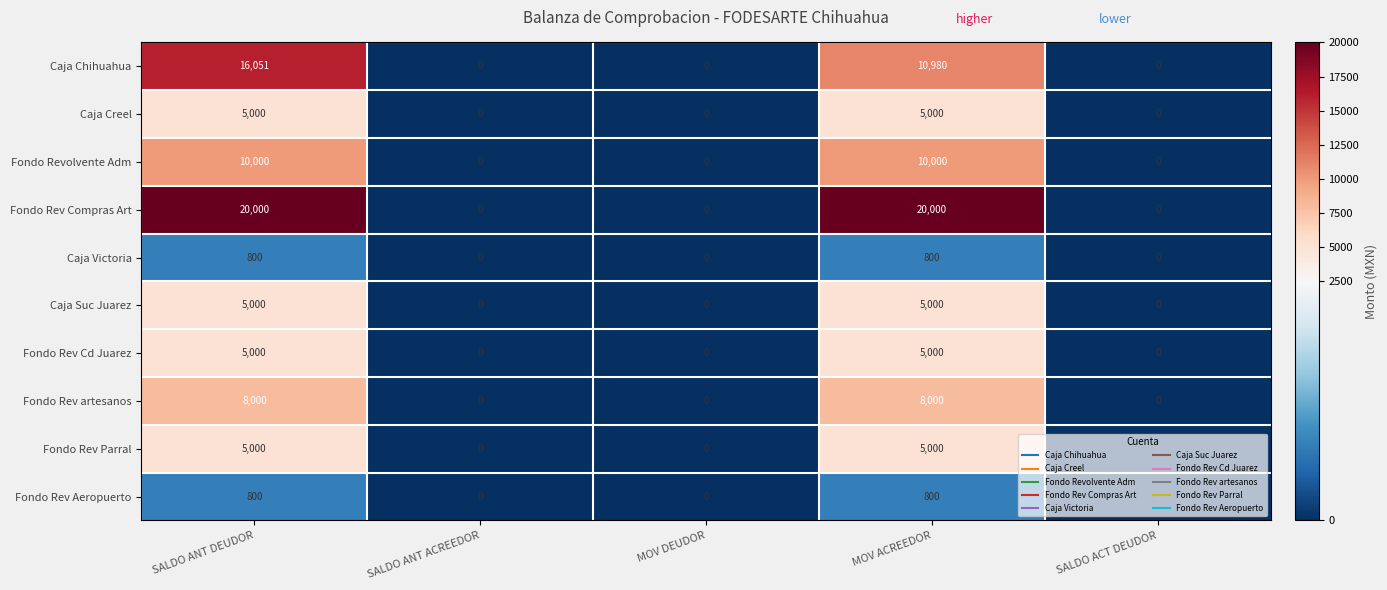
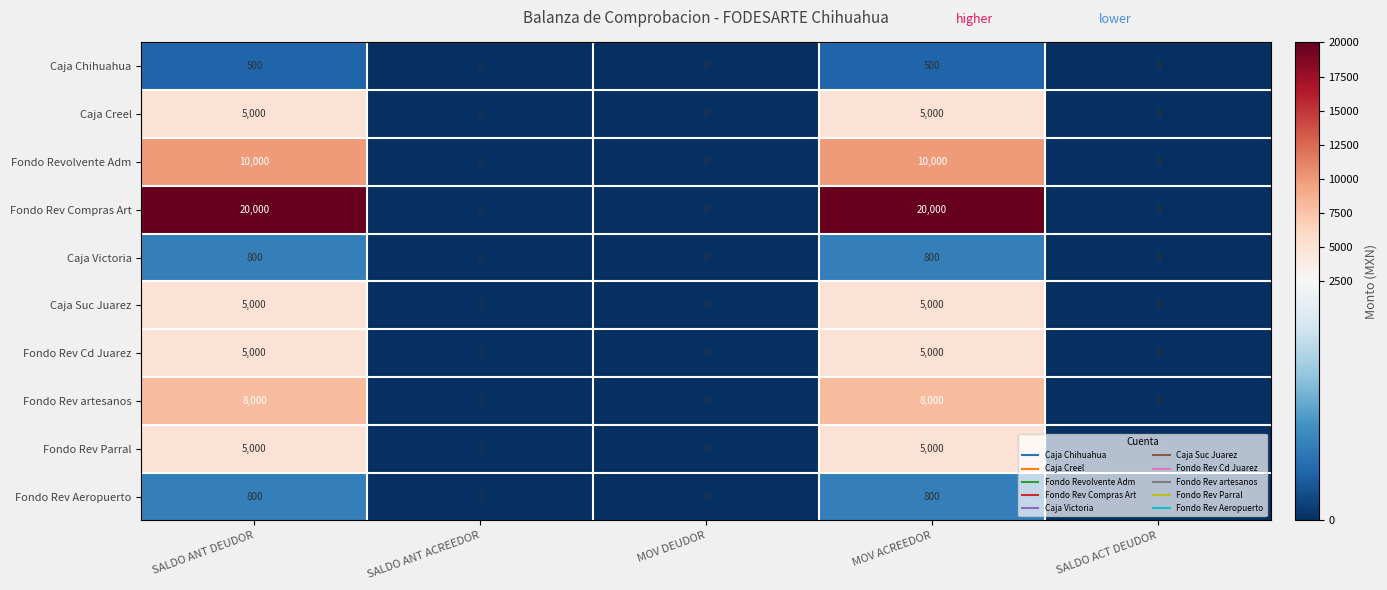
  {
    "Caja Chihuahua": {
-     "SALDO ANT DEUDOR": "16,051",
-     "MOV ACREEDOR": "10,980"
+     "SALDO ANT DEUDOR": "500",
+     "MOV ACREEDOR": "500"
    },
    "Caja Creel": {
      "SALDO ANT DEUDOR": "5,000",
      "MOV ACREEDOR": "5,000"
    },
    "Fondo Revolvente Adm": {
      "SALDO ANT DEUDOR": "10,000",
      "MOV ACREEDOR": "10,000"
    },
    "Fondo Rev Compras Art": {
      "SALDO ANT DEUDOR": "20,000",
      "MOV ACREEDOR": "20,000"
    },
    "Caja Victoria": {
      "SALDO ANT DEUDOR": "800",
      "MOV ACREEDOR": "800"
    },
    "Caja Suc Juarez": {
      "SALDO ANT DEUDOR": "5,000",
      "MOV ACREEDOR": "5,000"
    },
    "Fondo Rev Cd Juarez": {
      "SALDO ANT DEUDOR": "5,000",
      "MOV ACREEDOR": "5,000"
    },
    "Fondo Rev artesanos": {
      "SALDO ANT DEUDOR": "8,000",
      "MOV ACREEDOR": "8,000"
    },
    "Fondo Rev Parral": {
      "SALDO ANT DEUDOR": "5,000",
      "MOV ACREEDOR": "5,000"
    },
    "Fondo Rev Aeropuerto": {
      "SALDO ANT DEUDOR": "800",
      "MOV ACREEDOR": "800"
    }
  }
